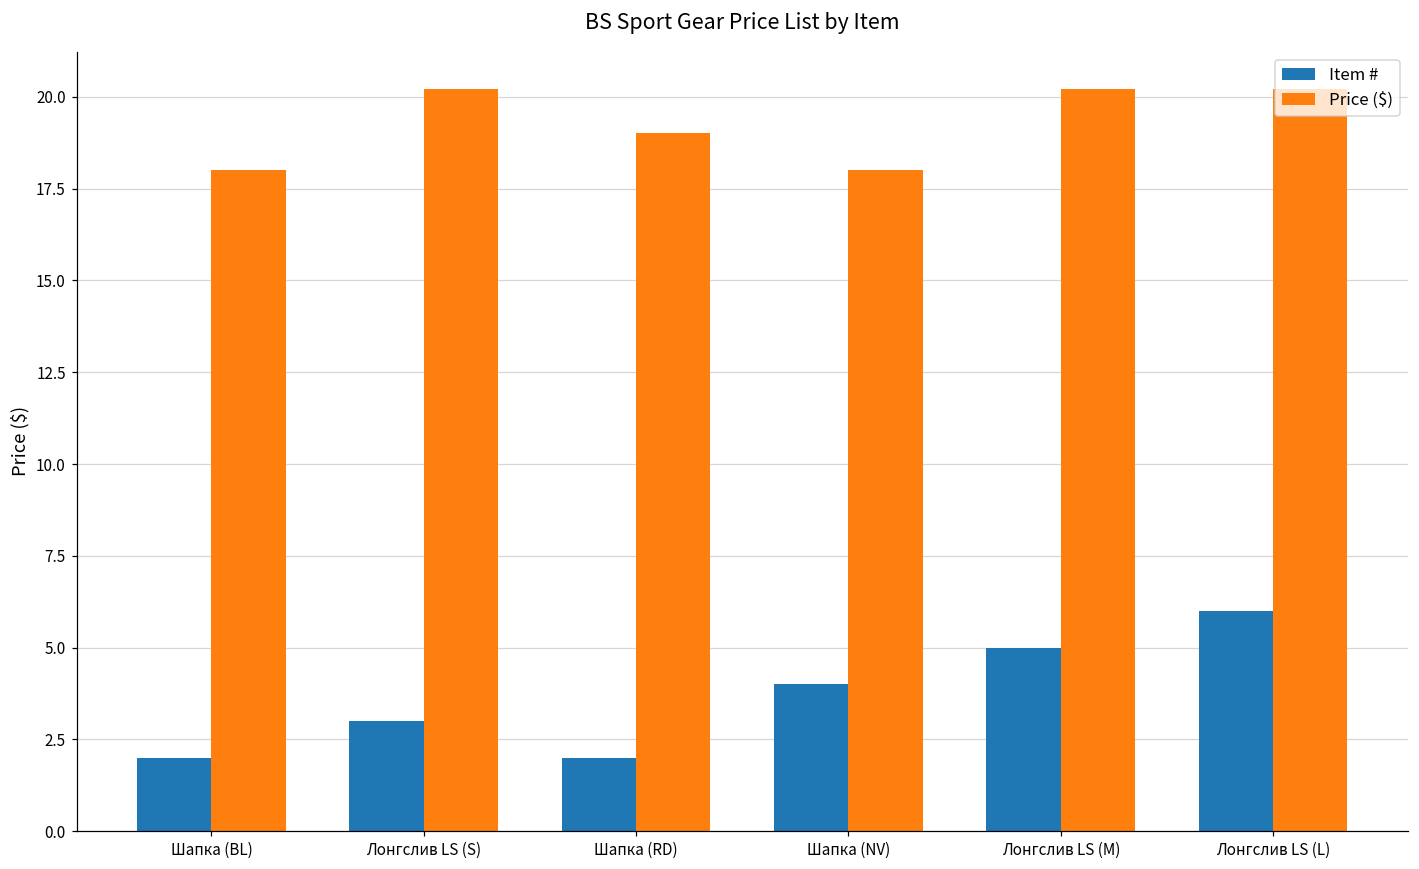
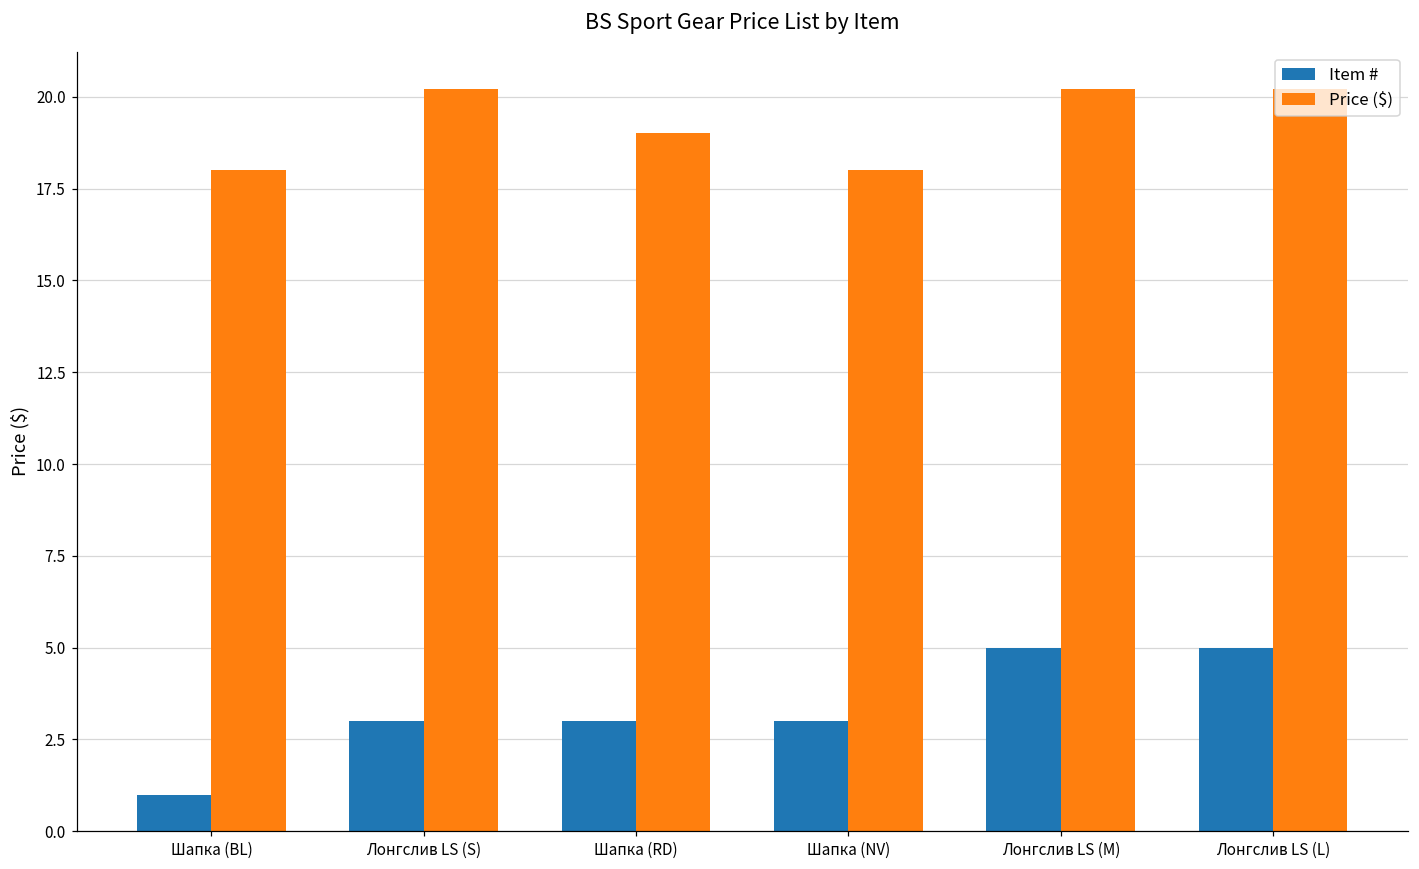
  {
    "Item #": {
-     "Шапка (BL)": 2,
+     "Шапка (BL)": 1,
      "Лонгслив LS (S)": 3,
-     "Шапка (RD)": 2,
-     "Шапка (NV)": 4,
+     "Шапка (RD)": 3,
+     "Шапка (NV)": 3,
      "Лонгслив LS (M)": 5,
-     "Лонгслив LS (L)": 6
+     "Лонгслив LS (L)": 5
    },
    "Price ($)": {
      "Шапка (BL)": 18,
      "Лонгслив LS (S)": 20.2,
      "Шапка (RD)": 19,
      "Шапка (NV)": 18,
      "Лонгслив LS (M)": 20.2
    }
  }
